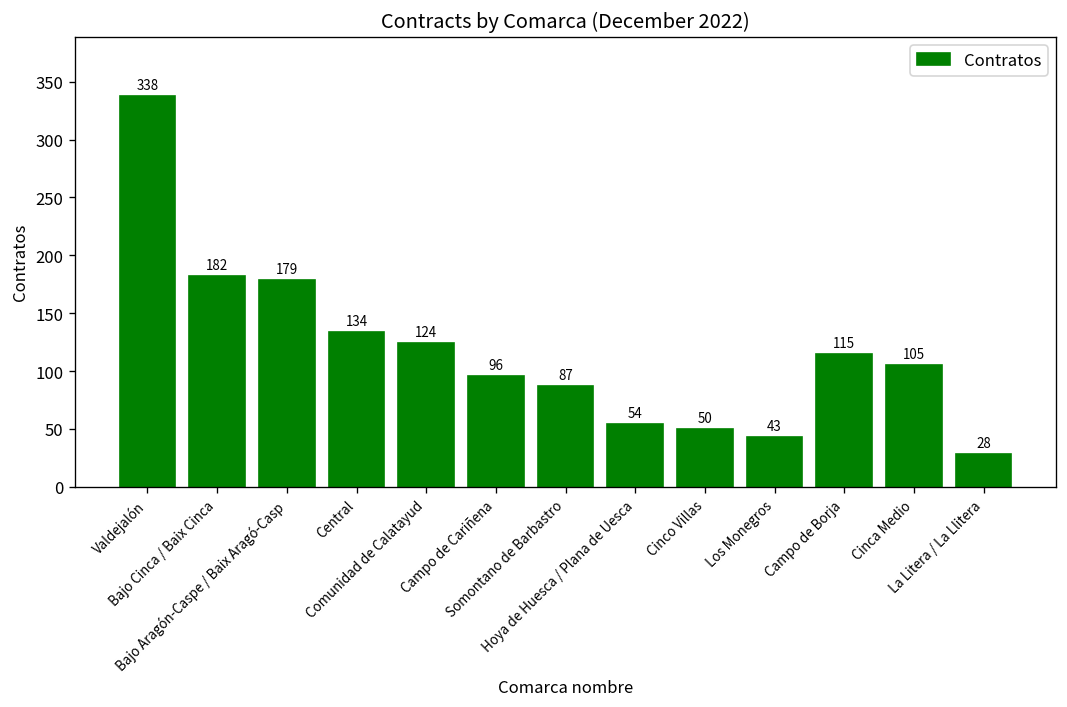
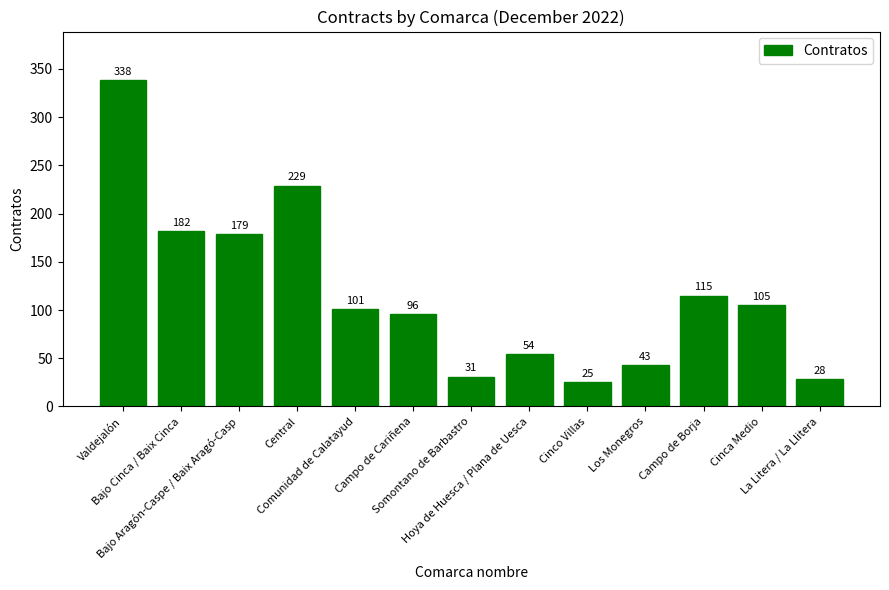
  {
    "Valdejalón": 338,
    "Bajo Cinca / Baix Cinca": 182,
    "Bajo Aragón-Caspe / Baix Aragó-Casp": 179,
-   "Central": 134,
-   "Comunidad de Calatayud": 124,
+   "Central": 229,
+   "Comunidad de Calatayud": 101,
    "Campo de Cariñena": 96,
-   "Somontano de Barbastro": 87,
+   "Somontano de Barbastro": 31,
    "Hoya de Huesca / Plana de Uesca": 54,
-   "Cinco Villas": 50,
+   "Cinco Villas": 25,
    "Los Monegros": 43,
    "Campo de Borja": 115,
    "Cinca Medio": 105,
    "La Litera / La Llitera": 28
  }
